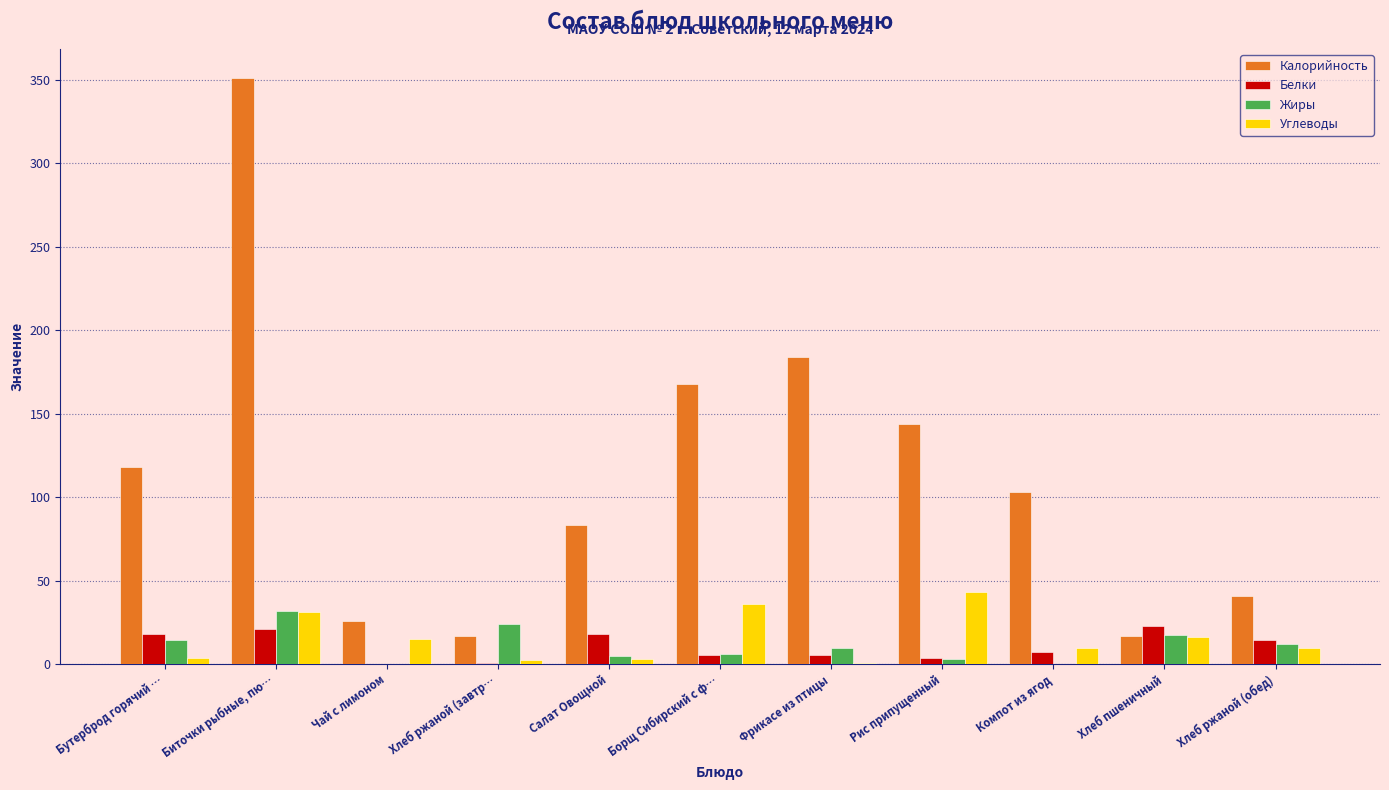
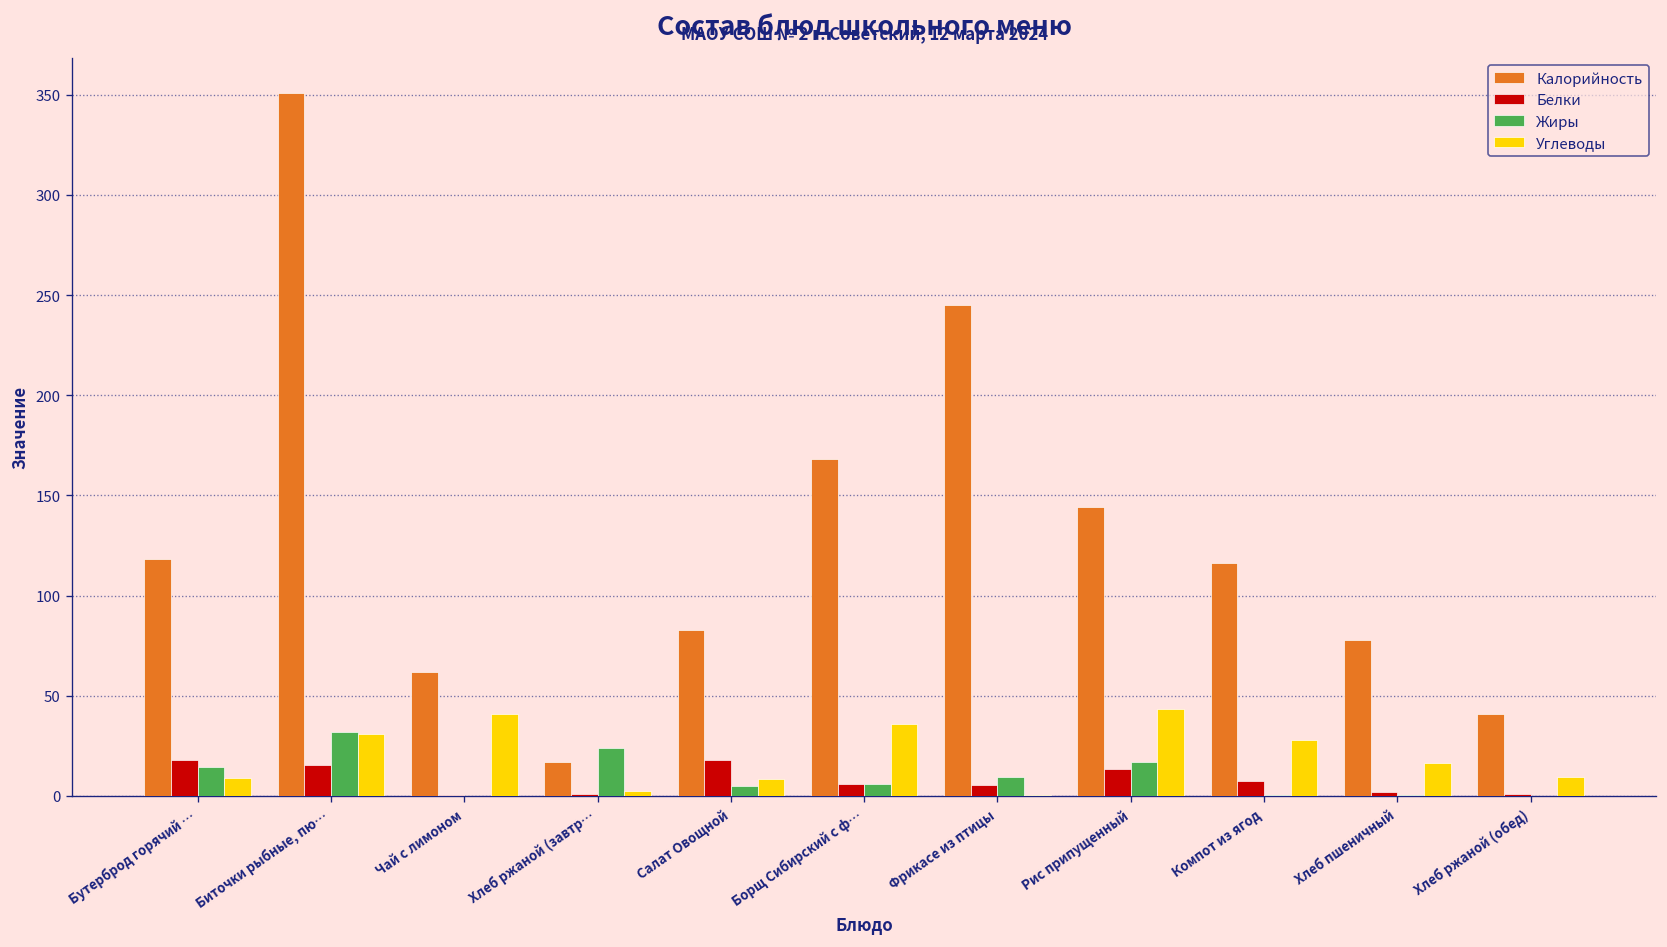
  {
    "Калорийность": {
      "Бутерброд горячий …": 118,
      "Биточки рыбные, пю…": 351,
-     "Чай с лимоном": 26,
+     "Чай с лимоном": 62,
      "Хлеб ржаной (завтр…": 17,
      "Салат Овощной": 83,
      "Борщ Сибирский с ф…": 168,
-     "Фрикасе из птицы": 184,
+     "Фрикасе из птицы": 245,
      "Рис припущенный": 144,
-     "Компот из ягод": 103,
-     "Хлеб пшеничный": 17,
+     "Компот из ягод": 116,
+     "Хлеб пшеничный": 78,
      "Хлеб ржаной (обед)": 41
    },
    "Белки": {
      "Бутерброд горячий …": 18,
-     "Биточки рыбные, пю…": 21,
+     "Биточки рыбные, пю…": 15,
      "Салат Овощной": 18,
      "Борщ Сибирский с ф…": 6,
      "Фрикасе из птицы": 5,
-     "Рис припущенный": 4,
+     "Рис припущенный": 14,
      "Компот из ягод": 7,
-     "Хлеб пшеничный": 23,
-     "Хлеб ржаной (обед)": 14
+     "Хлеб пшеничный": 2,
+     "Хлеб ржаной (обед)": 1
    },
    "Жиры": {
      "Бутерброд горячий …": 15,
      "Биточки рыбные, пю…": 32,
      "Чай с лимоном": 0,
      "Хлеб ржаной (завтр…": 24,
      "Салат Овощной": 5,
      "Борщ Сибирский с ф…": 6,
      "Фрикасе из птицы": 10,
-     "Рис припущенный": 3,
-     "Хлеб пшеничный": 17,
-     "Хлеб ржаной (обед)": 12
+     "Рис припущенный": 17,
+     "Хлеб пшеничный": 1,
+     "Хлеб ржаной (обед)": 0
    },
    "Углеводы": {
-     "Бутерброд горячий …": 4,
+     "Бутерброд горячий …": 9,
      "Биточки рыбные, пю…": 31,
-     "Чай с лимоном": 15,
+     "Чай с лимоном": 41,
      "Хлеб ржаной (завтр…": 3,
-     "Салат Овощной": 3,
+     "Салат Овощной": 9,
      "Борщ Сибирский с ф…": 36,
      "Рис припущенный": 43,
-     "Компот из ягод": 10,
+     "Компот из ягод": 28,
      "Хлеб пшеничный": 16,
      "Хлеб ржаной (обед)": 9
    }
  }
